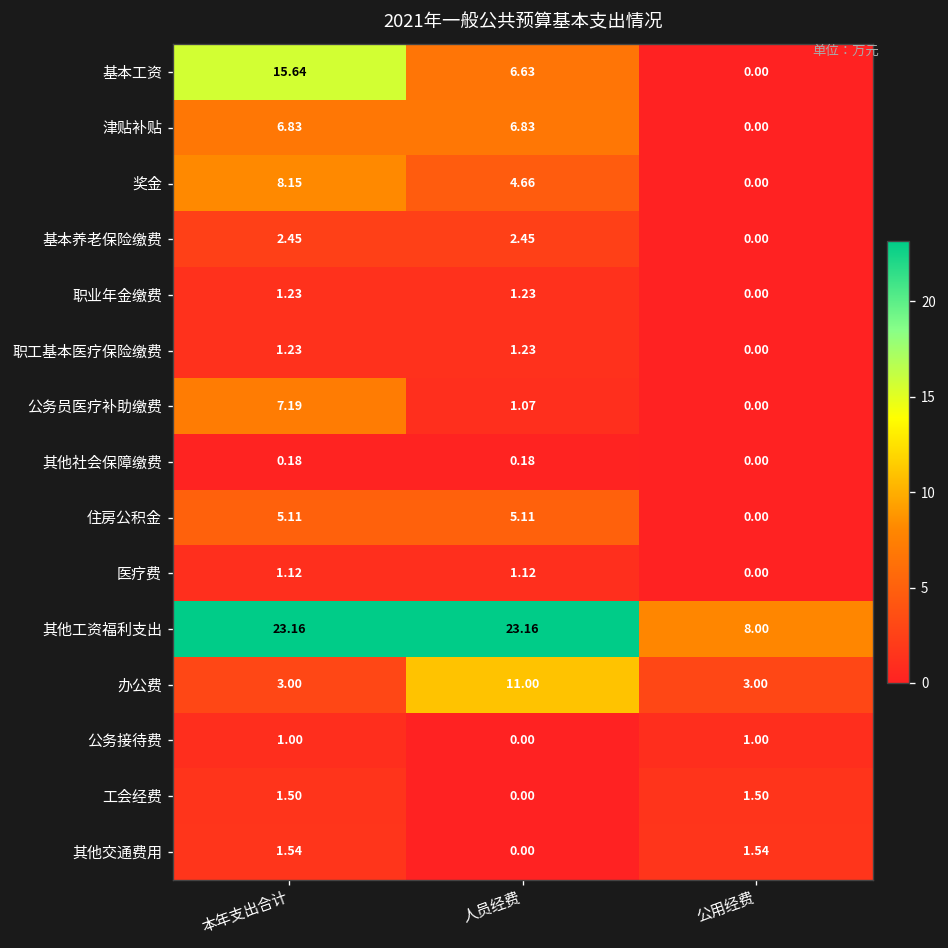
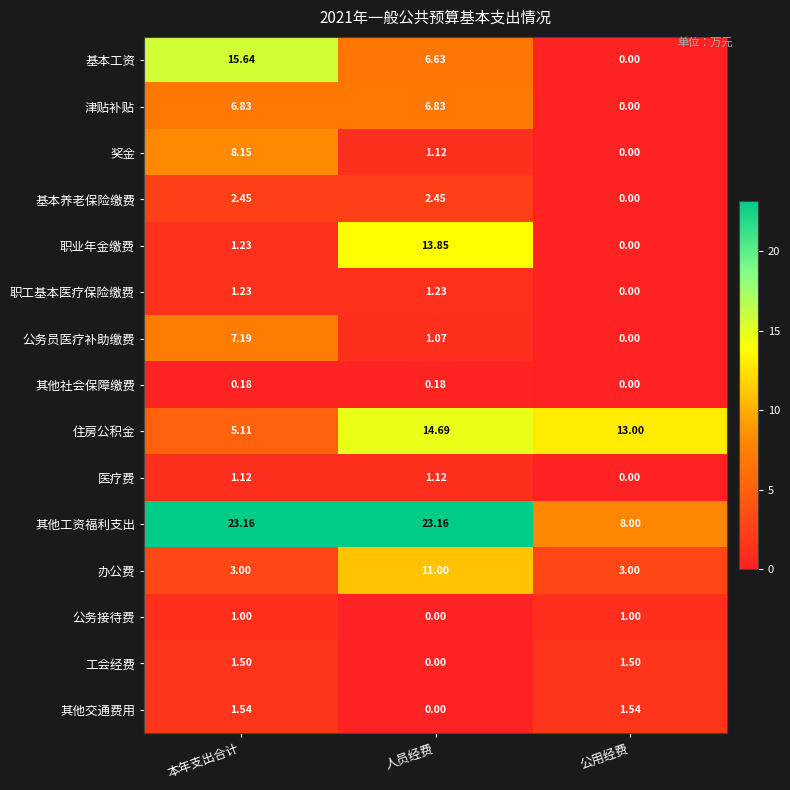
  {
    "基本工资": {
      "本年支出合计": 15.64,
      "人员经费": 6.63
    },
    "津贴补贴": {
      "本年支出合计": 6.83,
      "人员经费": 6.83,
      "公用经费": 0.00
    },
    "奖金": {
      "本年支出合计": 8.15,
-     "人员经费": 4.66,
+     "人员经费": 1.12,
      "公用经费": 0.00
    },
    "基本养老保险缴费": {
      "本年支出合计": 2.45,
      "人员经费": 2.45,
      "公用经费": 0.00
    },
    "职业年金缴费": {
      "本年支出合计": 1.23,
-     "人员经费": 1.23,
+     "人员经费": 13.85,
      "公用经费": 0.00
    },
    "职工基本医疗保险缴费": {
      "本年支出合计": 1.23,
      "人员经费": 1.23,
      "公用经费": 0.00
    },
    "公务员医疗补助缴费": {
      "本年支出合计": 7.19,
      "人员经费": 1.07,
      "公用经费": 0.00
    },
    "其他社会保障缴费": {
      "本年支出合计": 0.18,
      "人员经费": 0.18,
      "公用经费": 0.00
    },
    "住房公积金": {
      "本年支出合计": 5.11,
-     "人员经费": 5.11,
-     "公用经费": 0.00
+     "人员经费": 14.69,
+     "公用经费": 13.00
    },
    "医疗费": {
      "本年支出合计": 1.12,
      "人员经费": 1.12,
      "公用经费": 0.00
    },
    "其他工资福利支出": {
      "本年支出合计": 23.16,
      "人员经费": 23.16,
      "公用经费": 8.00
    },
    "办公费": {
      "本年支出合计": 3.00,
      "人员经费": 11.00,
      "公用经费": 3.00
    },
    "公务接待费": {
      "本年支出合计": 1.00,
      "人员经费": 0.00,
      "公用经费": 1.00
    },
    "工会经费": {
      "本年支出合计": 1.50,
      "人员经费": 0.00,
      "公用经费": 1.50
    },
    "其他交通费用": {
      "本年支出合计": 1.54,
      "人员经费": 0.00,
      "公用经费": 1.54
    }
  }
